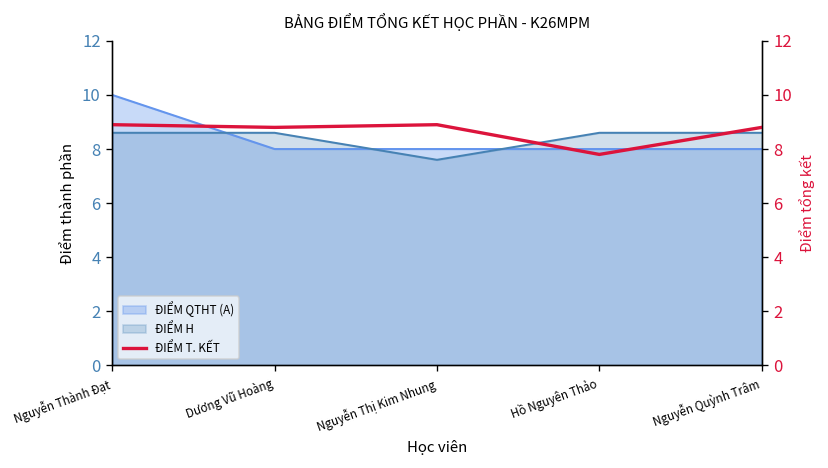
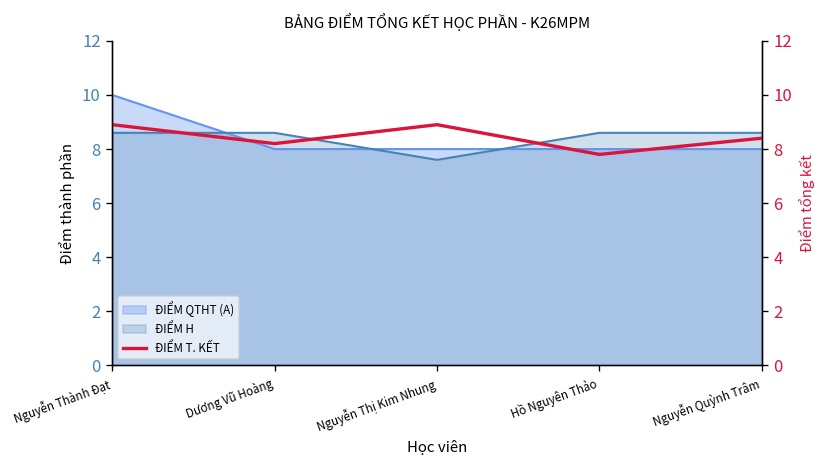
  {
    "ĐIỂM T. KẾT": {
      "Nguyễn Thành Đạt": 8.9,
-     "Dương Vũ Hoàng": 8.8,
+     "Dương Vũ Hoàng": 8.2,
      "Nguyễn Thị Kim Nhung": 8.9,
      "Hồ Nguyên Thảo": 7.8,
-     "Nguyễn Quỳnh Trâm": 8.8
+     "Nguyễn Quỳnh Trâm": 8.4
    }
  }
